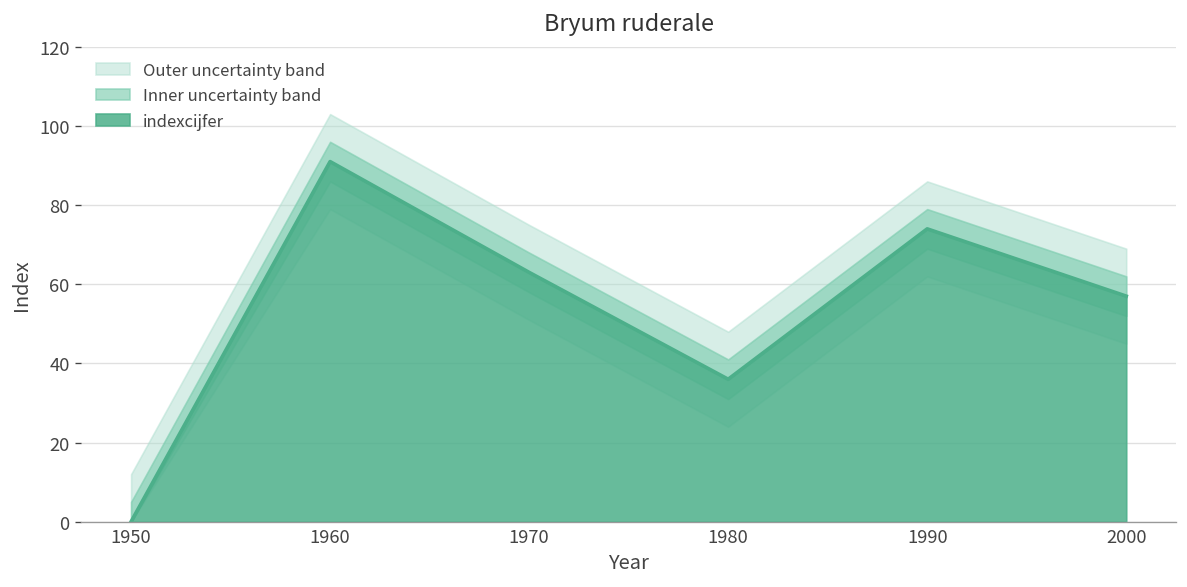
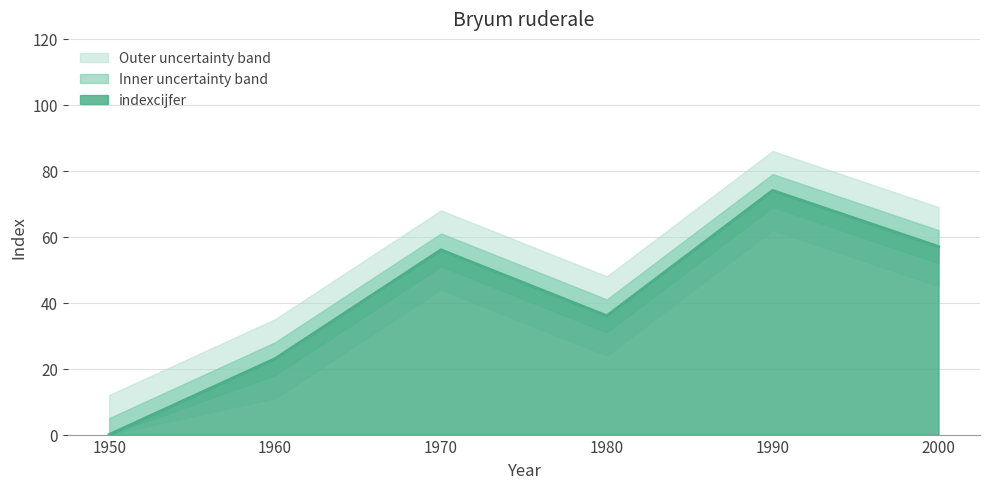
  {
    "Outer uncertainty band": {
      "1950": 12
    },
    "Inner uncertainty band": {
      "1950": 5
    },
    "indexcijfer": {
      "1950": 0,
-     "1960": 91,
-     "1970": 63,
+     "1960": 23,
+     "1970": 56,
      "1980": 36,
      "1990": 74,
      "2000": 57
    }
  }
